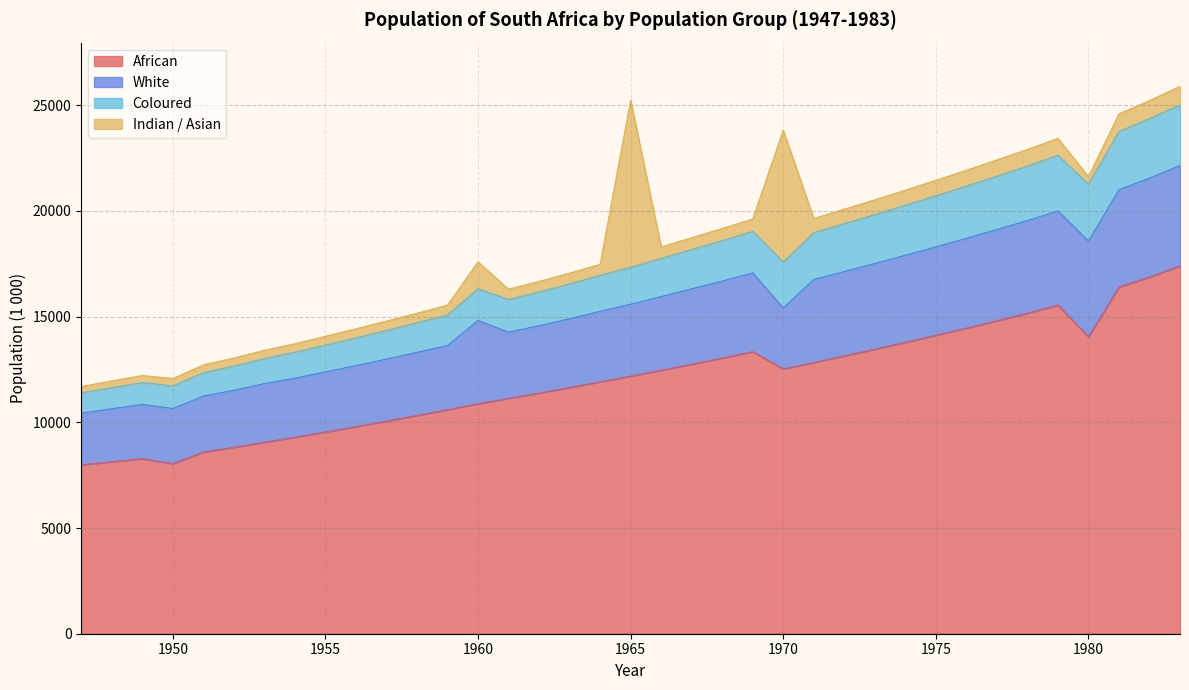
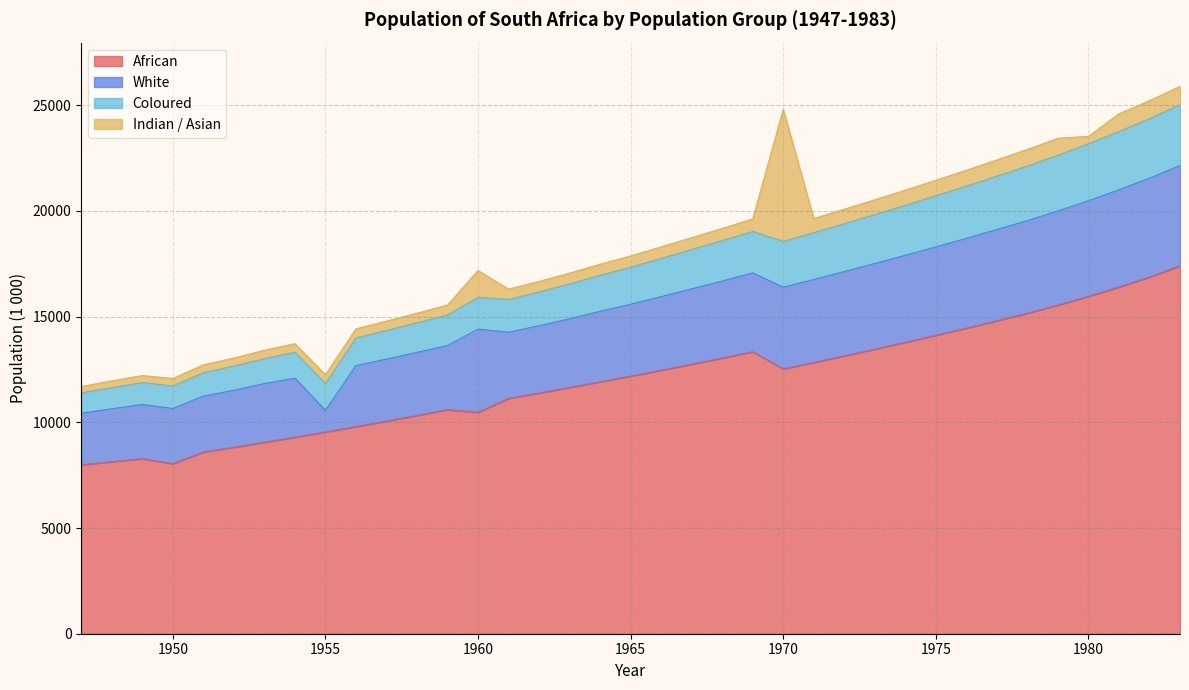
  {
    "African": {
      "1950": 8000,
      "1955": 9500,
-     "1960": 10900,
+     "1960": 10500,
      "1965": 12200,
      "1970": 12500,
      "1975": 14100,
-     "1980": 14000
+     "1980": 16000
    },
    "White": {
      "1950": 2600,
-     "1955": 2800,
+     "1955": 1000,
      "1960": 3900,
      "1965": 3400,
-     "1970": 2900,
+     "1970": 3900,
      "1975": 4200,
      "1980": 4500
    },
    "Coloured": {
      "1950": 1100,
      "1955": 1300,
      "1960": 1500,
      "1965": 1800,
      "1970": 2200,
      "1975": 2400,
      "1980": 2700
    },
    "Indian / Asian": {
      "1950": 400,
      "1955": 400,
      "1960": 1300,
-     "1965": 7900,
+     "1965": 500,
      "1970": 6200,
      "1975": 700,
      "1980": 400
    }
  }
